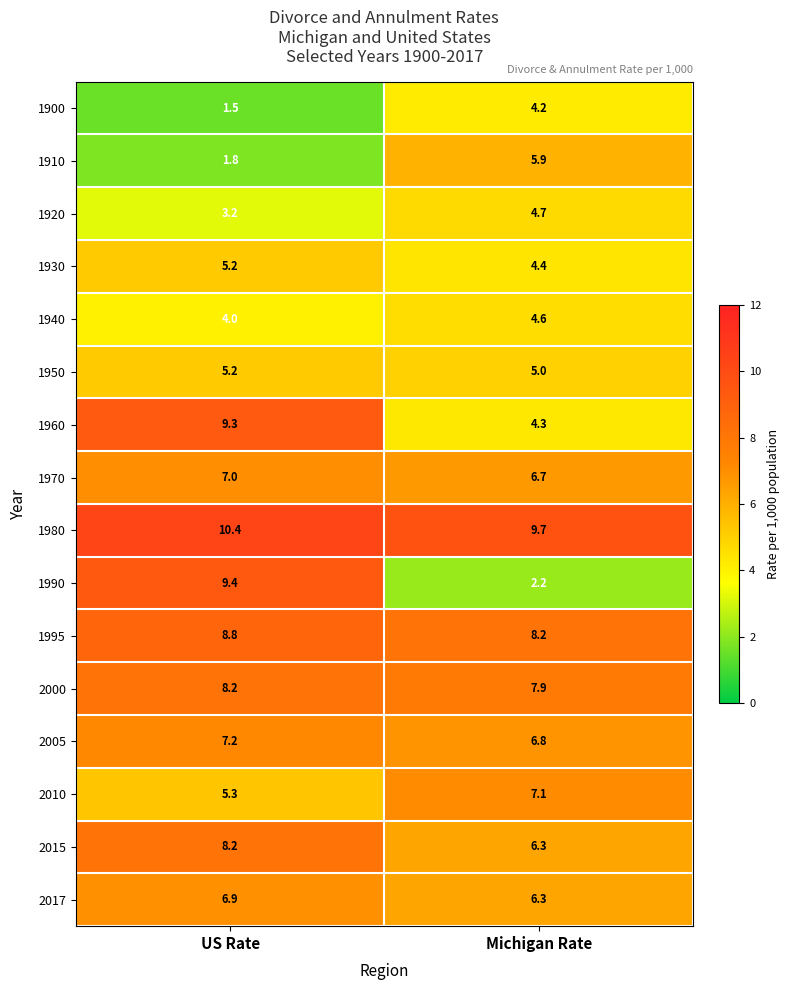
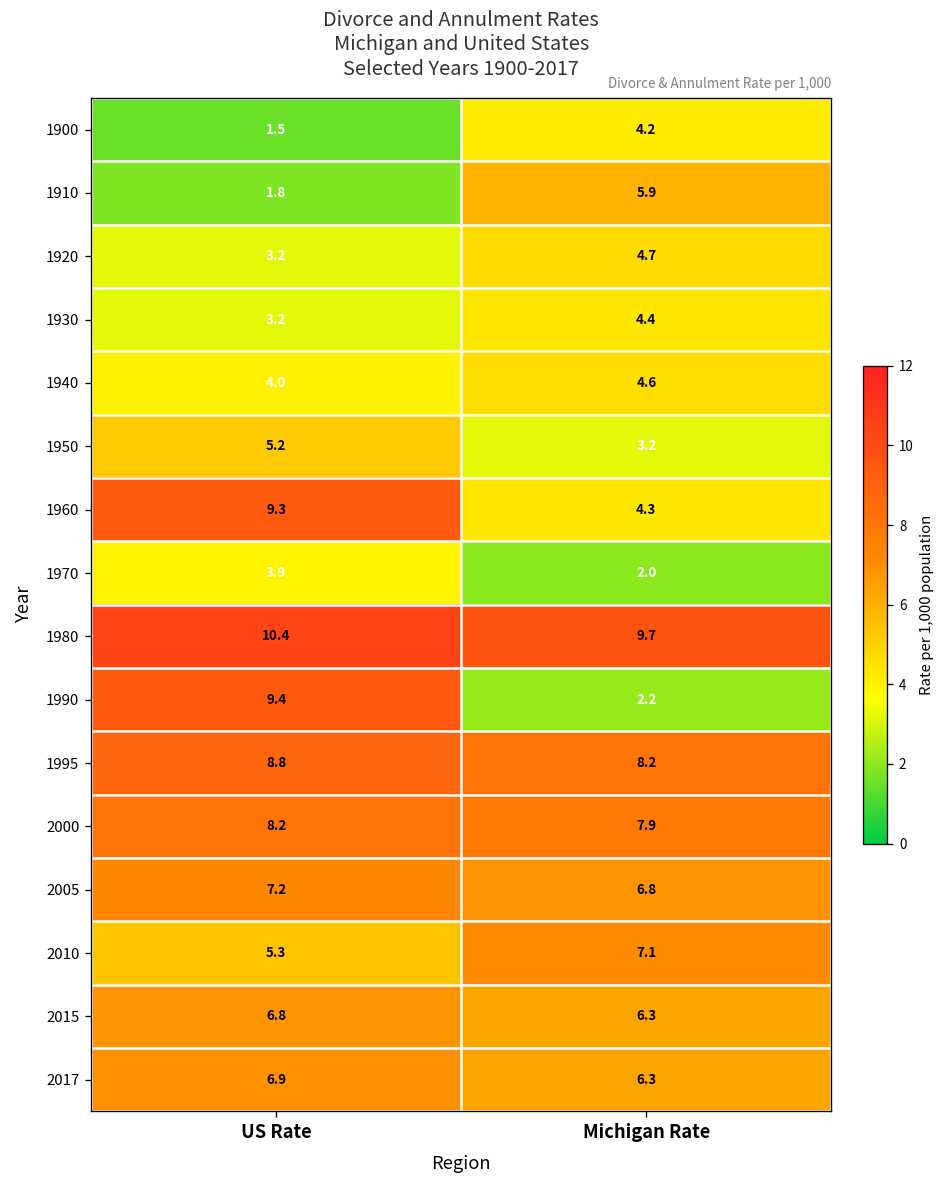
  {
    "1900": {
      "US Rate": 1.5,
      "Michigan Rate": 4.2
    },
    "1910": {
      "US Rate": 1.8,
      "Michigan Rate": 5.9
    },
    "1920": {
      "US Rate": 3.2,
      "Michigan Rate": 4.7
    },
    "1930": {
-     "US Rate": 5.2,
+     "US Rate": 3.2,
      "Michigan Rate": 4.4
    },
    "1940": {
      "US Rate": 4.0,
      "Michigan Rate": 4.6
    },
    "1950": {
      "US Rate": 5.2,
-     "Michigan Rate": 5.0
+     "Michigan Rate": 3.2
    },
    "1960": {
      "US Rate": 9.3,
      "Michigan Rate": 4.3
    },
    "1970": {
-     "US Rate": 7.0,
-     "Michigan Rate": 6.7
+     "US Rate": 3.9,
+     "Michigan Rate": 2.0
    },
    "1980": {
      "US Rate": 10.4,
      "Michigan Rate": 9.7
    },
    "1990": {
      "US Rate": 9.4,
      "Michigan Rate": 2.2
    },
    "1995": {
      "US Rate": 8.8,
      "Michigan Rate": 8.2
    },
    "2000": {
      "US Rate": 8.2,
      "Michigan Rate": 7.9
    },
    "2005": {
      "US Rate": 7.2,
      "Michigan Rate": 6.8
    },
    "2010": {
      "US Rate": 5.3,
      "Michigan Rate": 7.1
    },
    "2015": {
-     "US Rate": 8.2,
+     "US Rate": 6.8,
      "Michigan Rate": 6.3
    },
    "2017": {
      "US Rate": 6.9,
      "Michigan Rate": 6.3
    }
  }
